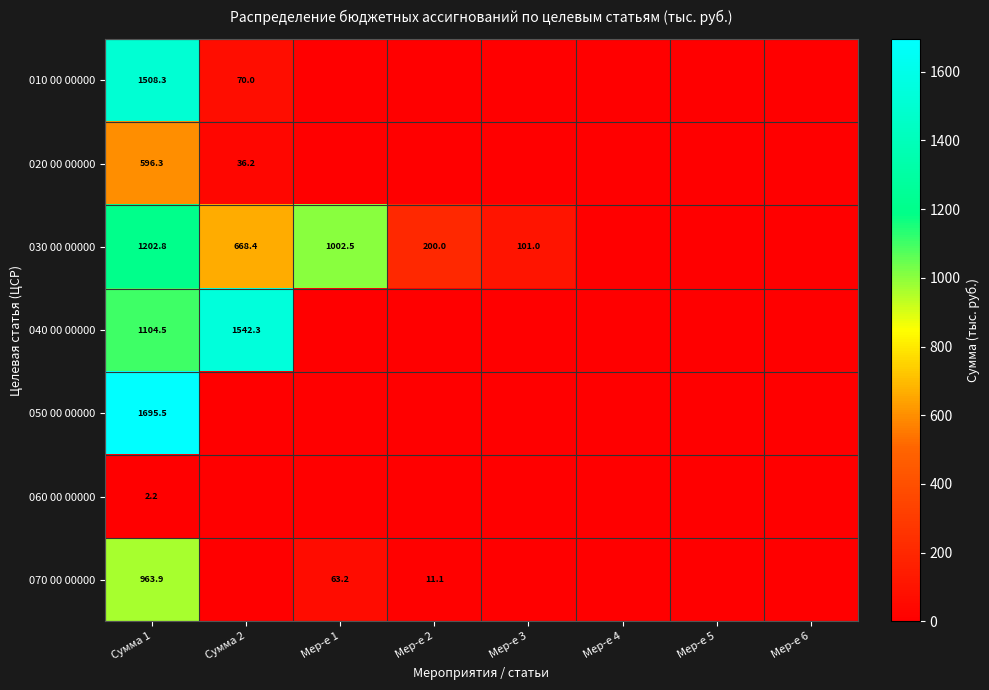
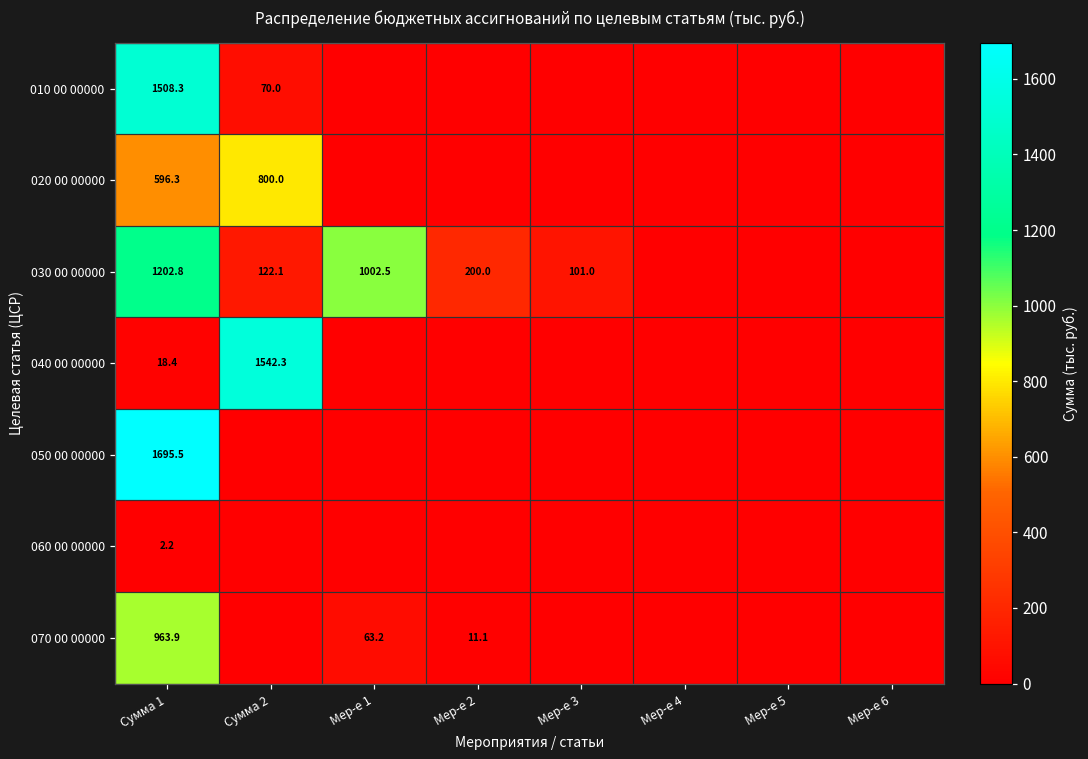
  {
    "010 00 00000": {
      "Сумма 1": 1508.3,
      "Сумма 2": 70.0
    },
    "020 00 00000": {
      "Сумма 1": 596.3,
-     "Сумма 2": 36.2
+     "Сумма 2": 800.0
    },
    "030 00 00000": {
      "Сумма 1": 1202.8,
-     "Сумма 2": 668.4,
+     "Сумма 2": 122.1,
      "Мер-е 1": 1002.5,
      "Мер-е 2": 200.0,
      "Мер-е 3": 101.0
    },
    "040 00 00000": {
-     "Сумма 1": 1104.5,
+     "Сумма 1": 18.4,
      "Сумма 2": 1542.3
    },
    "050 00 00000": {
      "Сумма 1": 1695.5
    },
    "060 00 00000": {
      "Сумма 1": 2.2
    },
    "070 00 00000": {
      "Сумма 1": 963.9,
      "Мер-е 1": 63.2,
      "Мер-е 2": 11.1
    }
  }
